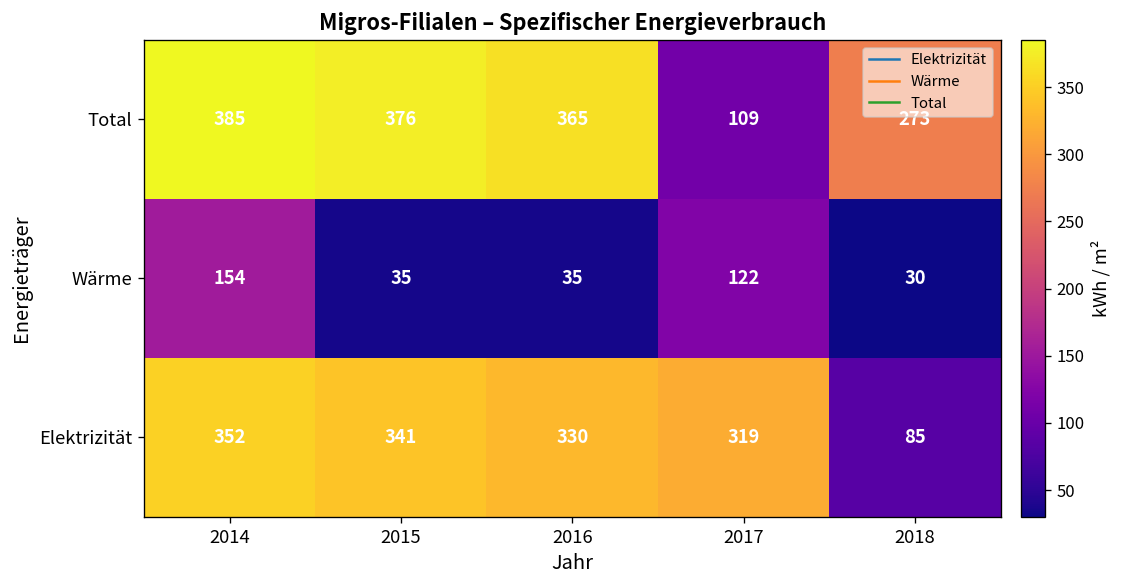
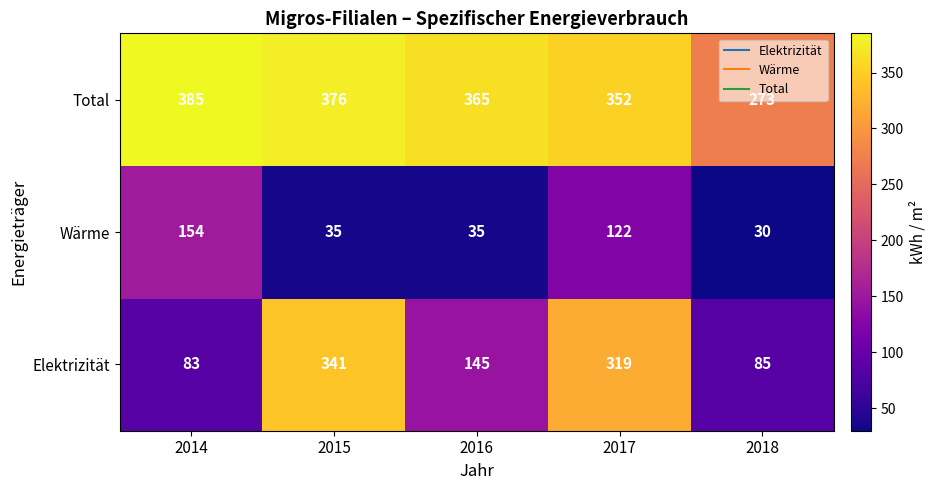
  {
    "Total": {
      "2014": 385,
      "2015": 376,
      "2016": 365,
-     "2017": 109
+     "2017": 352
    },
    "Wärme": {
      "2014": 154,
      "2015": 35,
      "2016": 35,
      "2017": 122,
      "2018": 30
    },
    "Elektrizität": {
-     "2014": 352,
+     "2014": 83,
      "2015": 341,
-     "2016": 330,
+     "2016": 145,
      "2017": 319,
      "2018": 85
    }
  }
